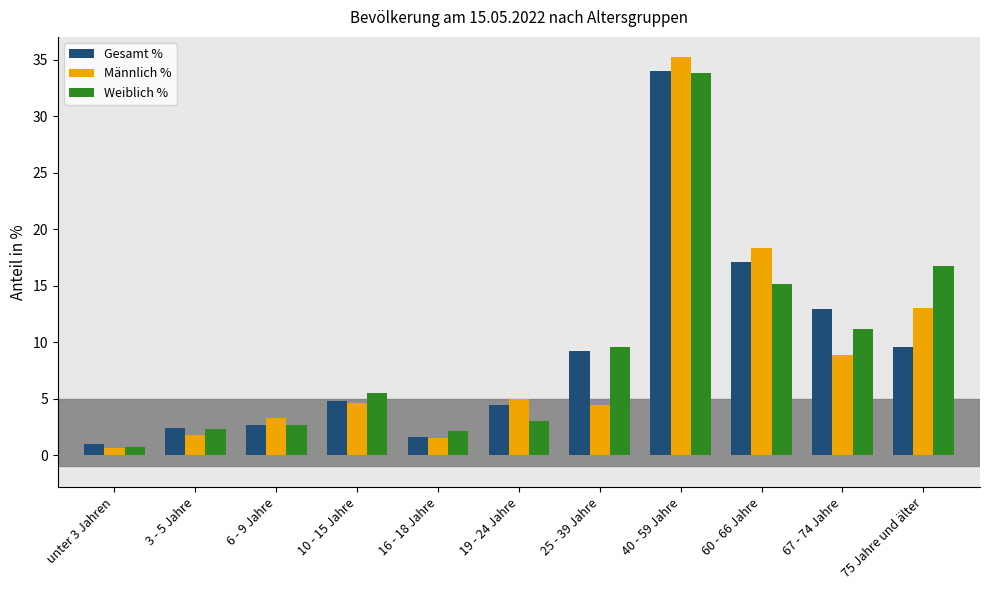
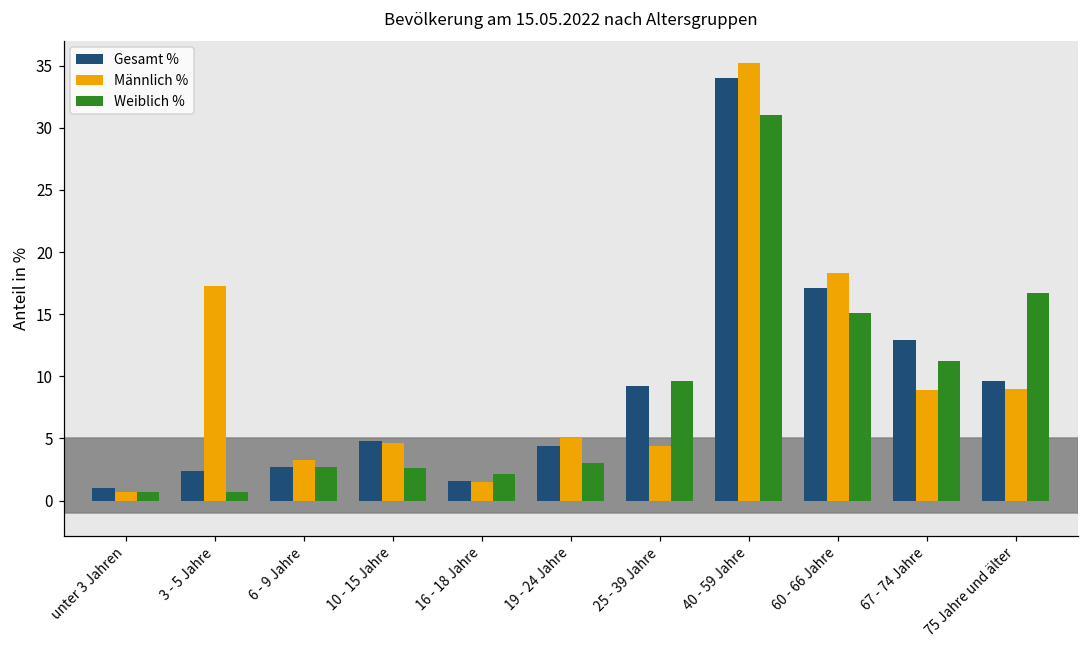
  {
    "Gesamt %": {
      "unter 3 Jahren": 1.0,
      "3 - 5 Jahre": 2.4,
      "6 - 9 Jahre": 2.7,
      "10 - 15 Jahre": 4.8,
      "16 - 18 Jahre": 1.6,
      "19 - 24 Jahre": 4.4,
      "25 - 39 Jahre": 9.2,
      "40 - 59 Jahre": 34.0,
      "60 - 66 Jahre": 17.1,
      "67 - 74 Jahre": 12.9,
      "75 Jahre und älter": 9.6
    },
    "Männlich %": {
      "unter 3 Jahren": 0.7,
-     "3 - 5 Jahre": 1.8,
+     "3 - 5 Jahre": 17.3,
      "6 - 9 Jahre": 3.3,
      "10 - 15 Jahre": 4.6,
      "16 - 18 Jahre": 1.5,
      "19 - 24 Jahre": 5.0,
      "25 - 39 Jahre": 4.4,
      "40 - 59 Jahre": 35.2,
      "60 - 66 Jahre": 18.3,
      "67 - 74 Jahre": 8.9,
-     "75 Jahre und älter": 13
+     "75 Jahre und älter": 9
    },
    "Weiblich %": {
      "unter 3 Jahren": 0.7,
-     "3 - 5 Jahre": 2.3,
+     "3 - 5 Jahre": 0.7,
      "6 - 9 Jahre": 2.7,
-     "10 - 15 Jahre": 5.5,
+     "10 - 15 Jahre": 2.6,
      "16 - 18 Jahre": 2.1,
      "19 - 24 Jahre": 3.0,
      "25 - 39 Jahre": 9.6,
-     "40 - 59 Jahre": 33.8,
+     "40 - 59 Jahre": 31.0,
      "60 - 66 Jahre": 15.1,
      "67 - 74 Jahre": 11.2,
      "75 Jahre und älter": 16.7
    }
  }
